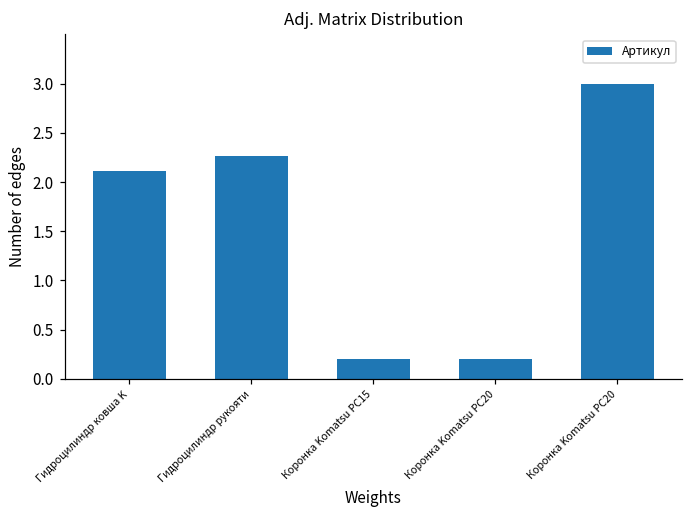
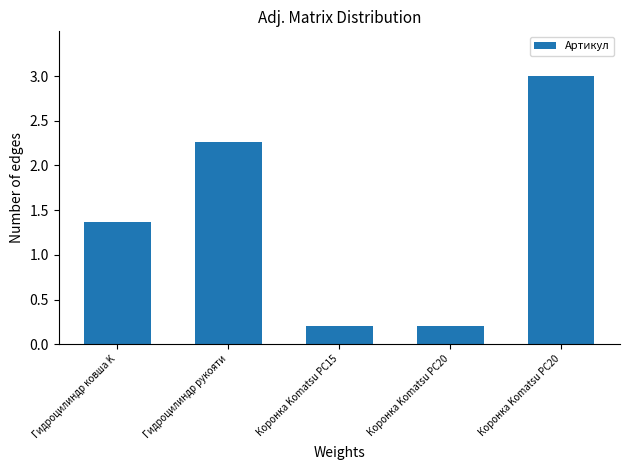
  {
-   "Гидроцилиндр ковша K": 2.1,
+   "Гидроцилиндр ковша K": 1.4,
    "Гидроцилиндр рукояти": 2.3,
    "Коронка Komatsu PC15": 0.2
  }
